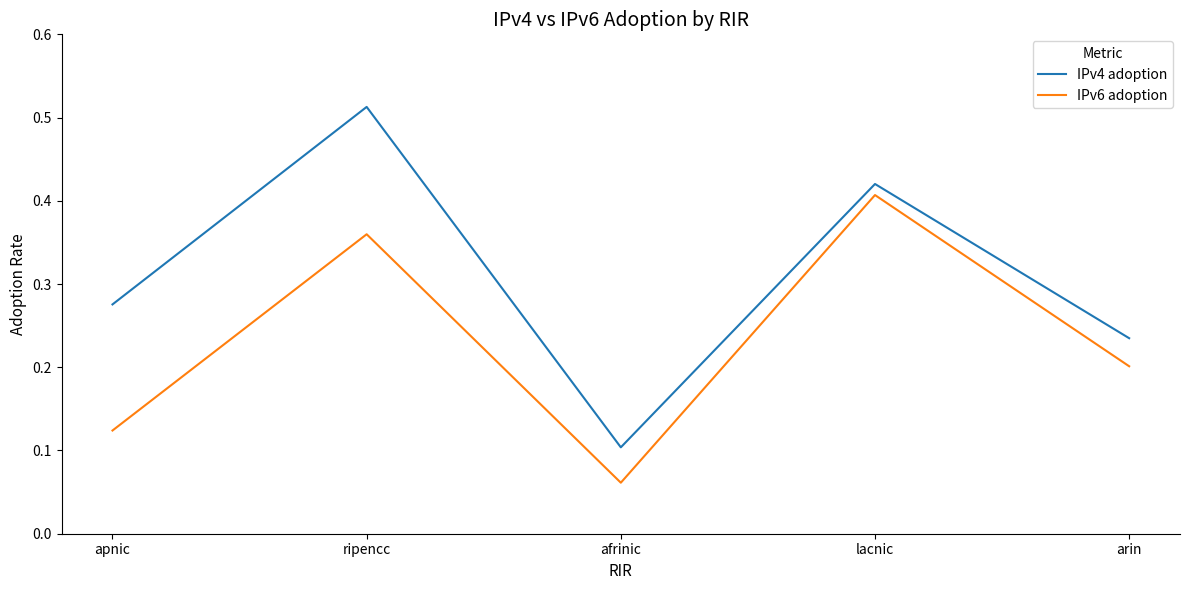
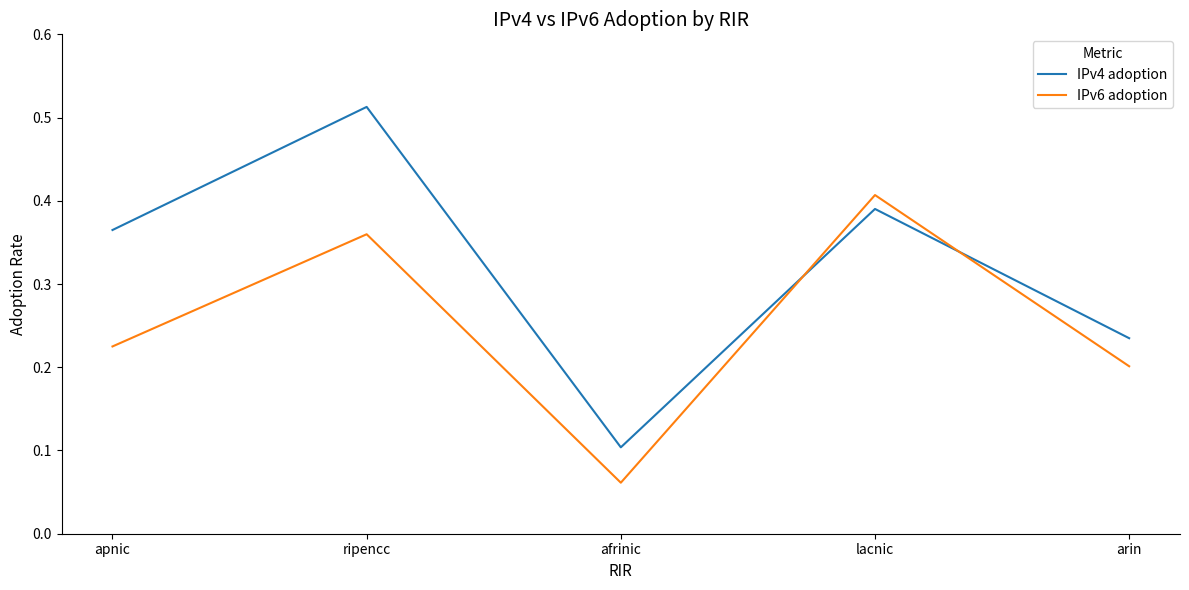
  {
    "IPv4 adoption": {
-     "apnic": 0.28,
+     "apnic": 0.36,
      "ripencc": 0.51,
      "afrinic": 0.10,
-     "lacnic": 0.42,
+     "lacnic": 0.39,
      "arin": 0.23
    },
    "IPv6 adoption": {
-     "apnic": 0.12,
+     "apnic": 0.23,
      "ripencc": 0.36,
      "afrinic": 0.06,
      "lacnic": 0.41,
      "arin": 0.20
    }
  }
